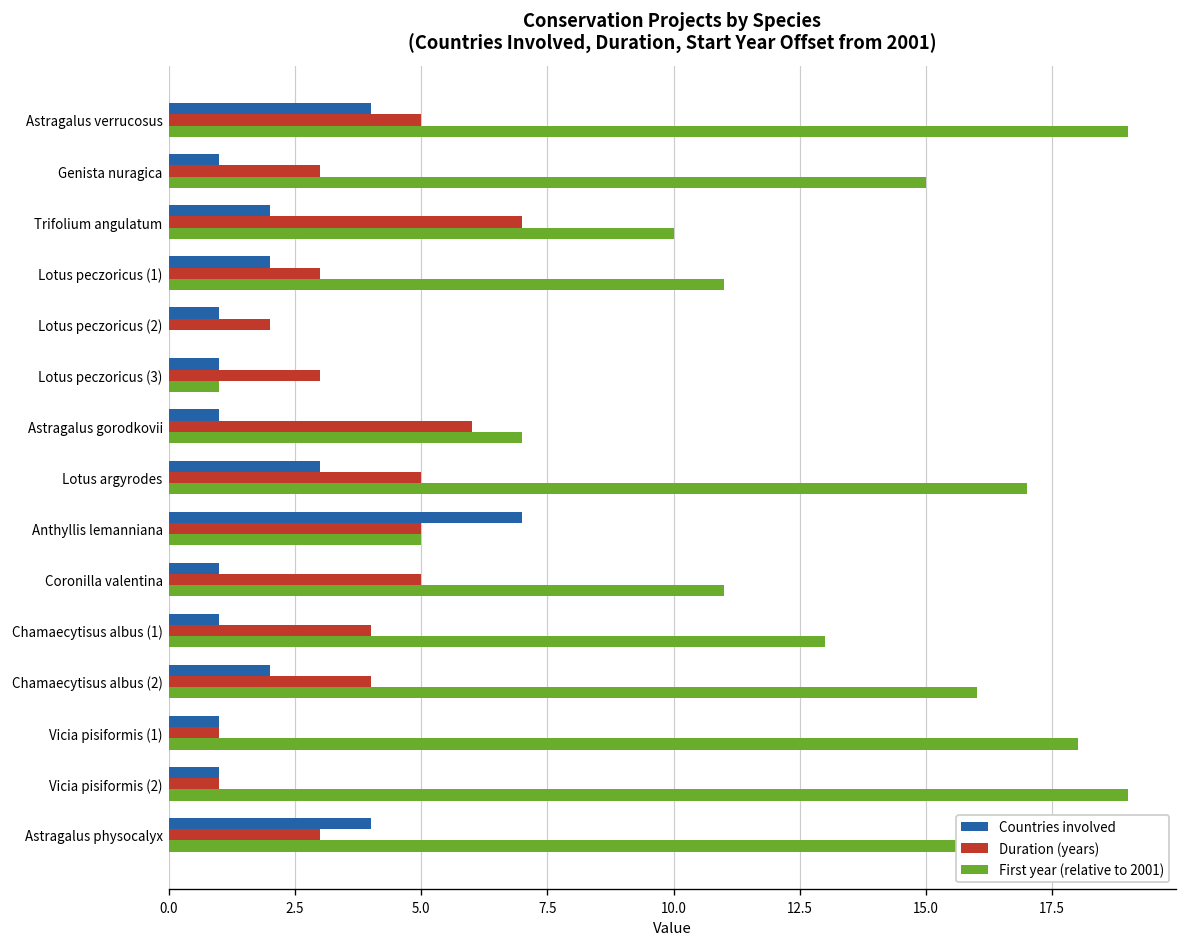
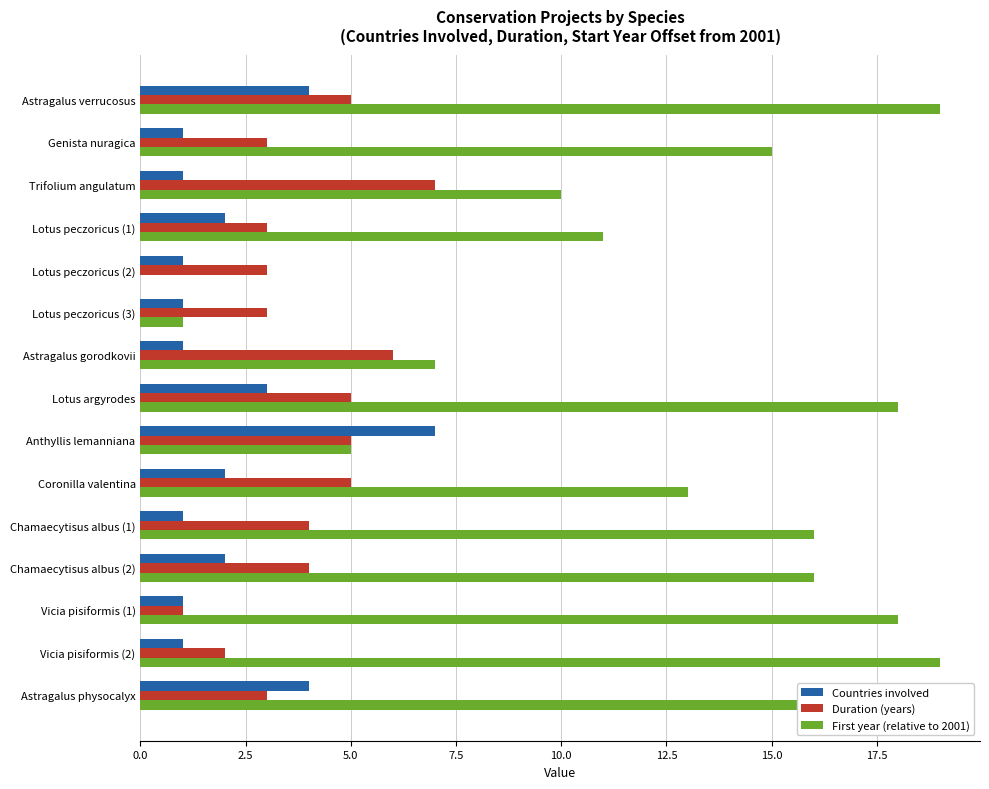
  {
    "Countries involved": {
      "Astragalus verrucosus": 4,
      "Genista nuragica": 1,
-     "Trifolium angulatum": 2,
+     "Trifolium angulatum": 1,
      "Lotus peczoricus (1)": 2,
      "Lotus peczoricus (2)": 1,
      "Lotus peczoricus (3)": 1,
      "Astragalus gorodkovii": 1,
      "Lotus argyrodes": 3,
      "Anthyllis lemanniana": 7,
-     "Coronilla valentina": 1,
+     "Coronilla valentina": 2,
      "Chamaecytisus albus (1)": 1,
      "Chamaecytisus albus (2)": 2,
      "Vicia pisiformis (1)": 1,
      "Vicia pisiformis (2)": 1,
      "Astragalus physocalyx": 4
    },
    "Duration (years)": {
      "Astragalus verrucosus": 5,
      "Genista nuragica": 3,
      "Trifolium angulatum": 7,
      "Lotus peczoricus (1)": 3,
-     "Lotus peczoricus (2)": 2,
+     "Lotus peczoricus (2)": 3,
      "Lotus peczoricus (3)": 3,
      "Astragalus gorodkovii": 6,
      "Lotus argyrodes": 5,
      "Anthyllis lemanniana": 5,
      "Coronilla valentina": 5,
      "Chamaecytisus albus (1)": 4,
      "Chamaecytisus albus (2)": 4,
      "Vicia pisiformis (1)": 1,
-     "Vicia pisiformis (2)": 1,
+     "Vicia pisiformis (2)": 2,
      "Astragalus physocalyx": 3
    },
    "First year (relative to 2001)": {
      "Astragalus verrucosus": 19,
      "Genista nuragica": 15,
      "Trifolium angulatum": 10,
      "Lotus peczoricus (1)": 11,
      "Lotus peczoricus (2)": 0,
      "Lotus peczoricus (3)": 1,
      "Astragalus gorodkovii": 7,
-     "Lotus argyrodes": 17,
+     "Lotus argyrodes": 18,
      "Anthyllis lemanniana": 5,
-     "Coronilla valentina": 11,
-     "Chamaecytisus albus (1)": 13,
+     "Coronilla valentina": 13,
+     "Chamaecytisus albus (1)": 16,
      "Chamaecytisus albus (2)": 16,
      "Vicia pisiformis (1)": 18,
      "Vicia pisiformis (2)": 19
    }
  }
